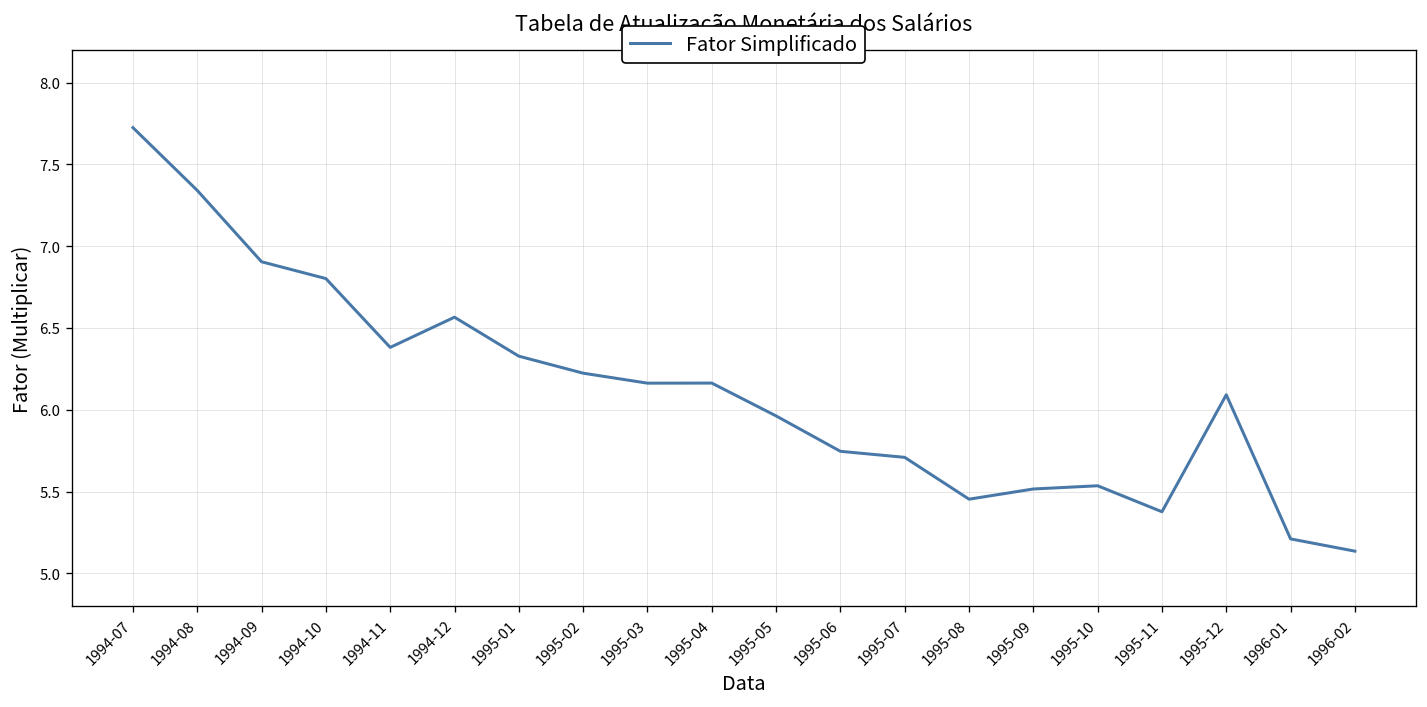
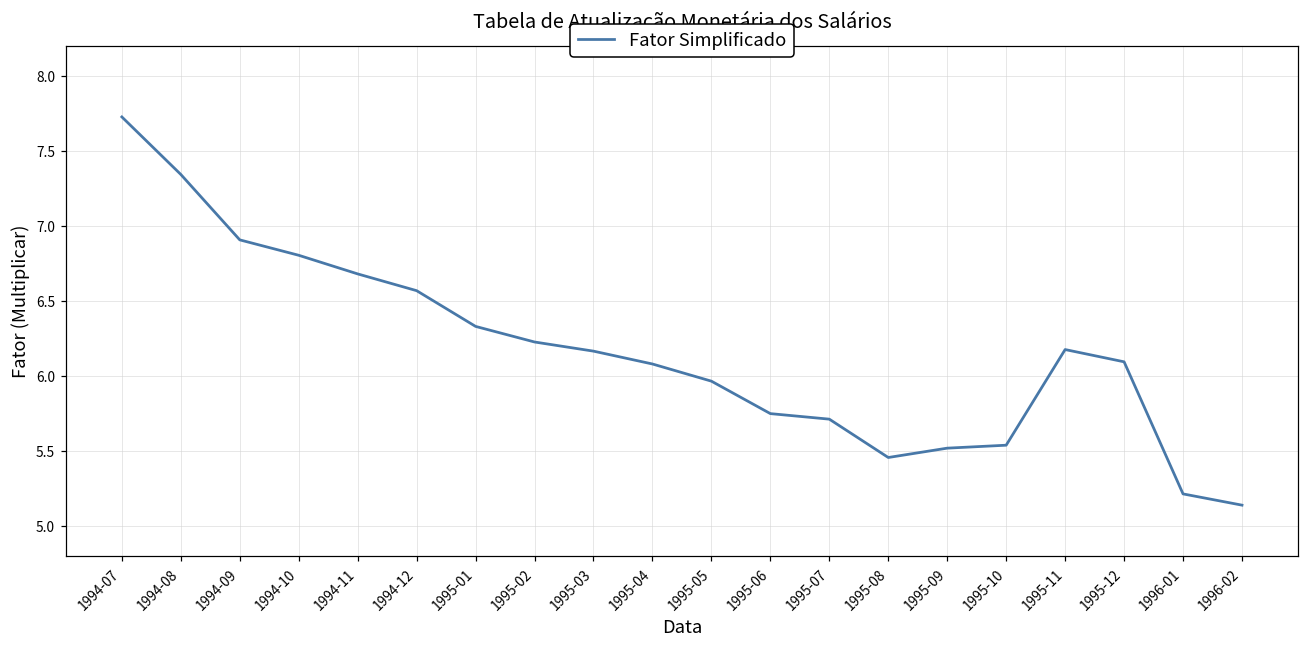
  {
    "1994-07": 7.72,
    "1994-08": 7.34,
    "1994-09": 6.90,
    "1994-10": 6.80,
-   "1994-11": 6.38,
+   "1994-11": 6.68,
    "1994-12": 6.57,
    "1995-01": 6.33,
    "1995-02": 6.22,
    "1995-03": 6.16,
-   "1995-04": 6.16,
+   "1995-04": 6.08,
    "1995-05": 5.96,
    "1995-06": 5.75,
    "1995-07": 5.71,
    "1995-08": 5.45,
    "1995-09": 5.52,
    "1995-10": 5.54,
-   "1995-11": 5.38,
+   "1995-11": 6.17,
    "1995-12": 6.09,
    "1996-01": 5.21,
    "1996-02": 5.14
  }
